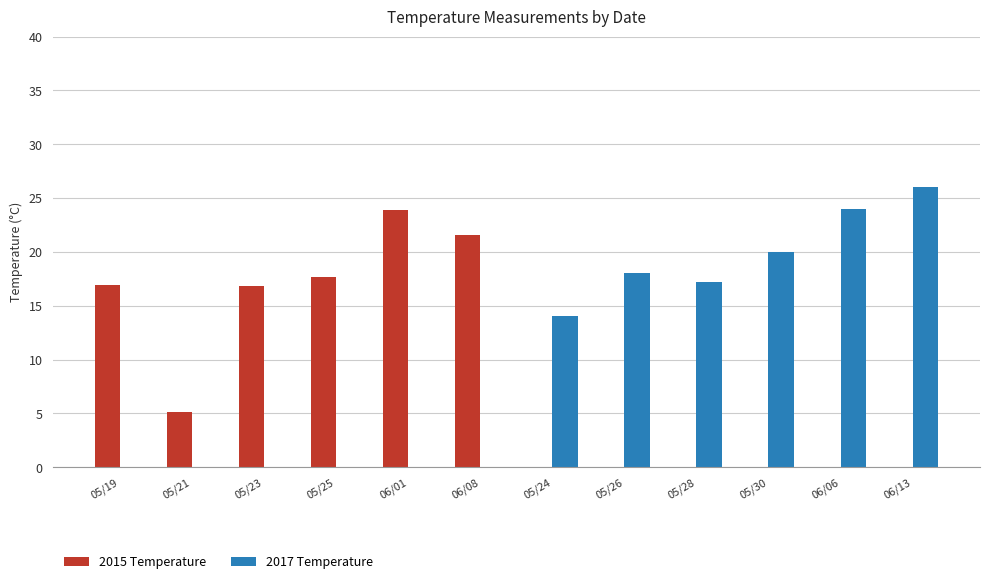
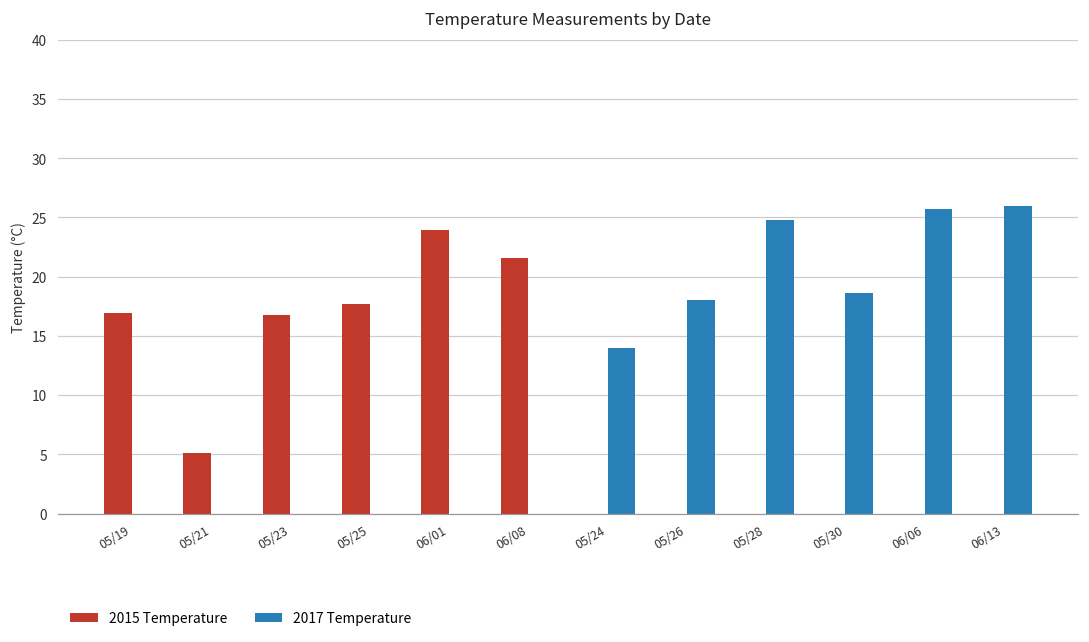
  {
    "2015 Temperature": {
      "05/19": 16.9,
      "05/21": 5.1,
      "05/23": 16.8,
      "05/25": 17.7,
      "06/01": 23.9,
      "06/08": 21.6,
      "05/24": 0.0,
      "05/26": 0.0,
      "05/28": 0.0,
      "05/30": 0.0,
      "06/06": 0.0,
      "06/13": 0.0
    },
    "2017 Temperature": {
      "05/19": 0.0,
      "05/21": 0.0,
      "05/23": 0.0,
      "05/25": 0.0,
      "06/01": 0.0,
      "06/08": 0.0,
      "05/24": 14.0,
      "05/26": 18.0,
-     "05/28": 17.2,
-     "05/30": 20.0,
-     "06/06": 24.0,
+     "05/28": 24.8,
+     "05/30": 18.6,
+     "06/06": 25.7,
      "06/13": 26.0
    }
  }
